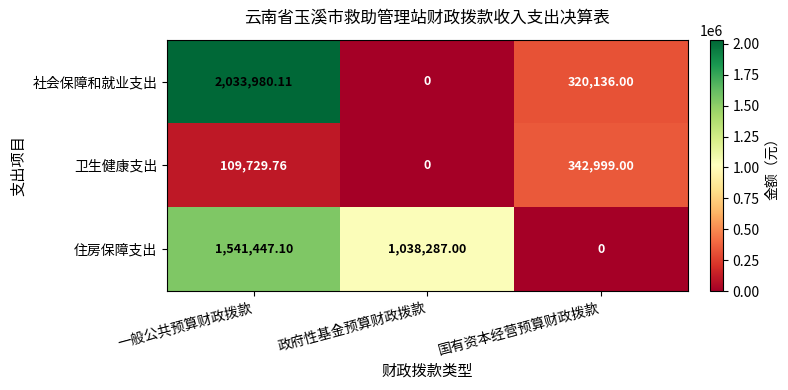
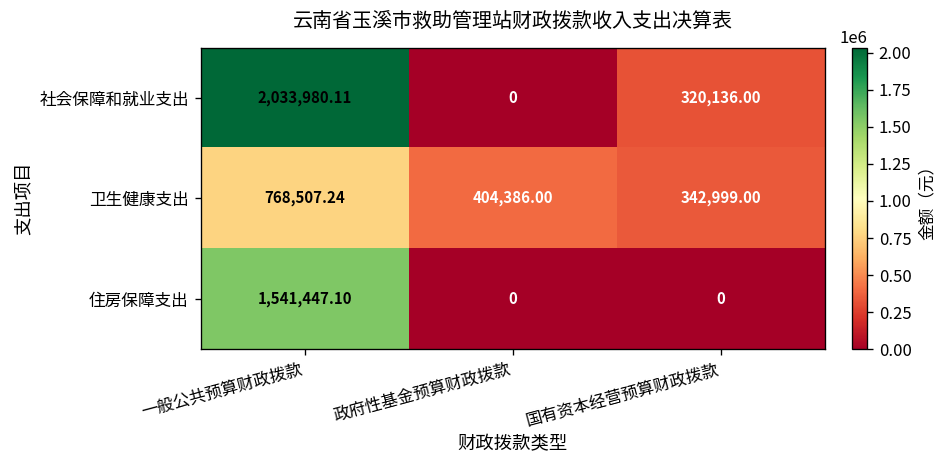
  {
    "社会保障和就业支出": {
      "一般公共预算财政拨款": "2,033,980.11",
      "政府性基金预算财政拨款": "0",
      "国有资本经营预算财政拨款": "320,136.00"
    },
    "卫生健康支出": {
-     "一般公共预算财政拨款": "109,729.76",
-     "政府性基金预算财政拨款": "0",
+     "一般公共预算财政拨款": "768,507.24",
+     "政府性基金预算财政拨款": "404,386.00",
      "国有资本经营预算财政拨款": "342,999.00"
    },
    "住房保障支出": {
      "一般公共预算财政拨款": "1,541,447.10",
-     "政府性基金预算财政拨款": "1,038,287.00",
+     "政府性基金预算财政拨款": "0",
      "国有资本经营预算财政拨款": "0"
    }
  }
